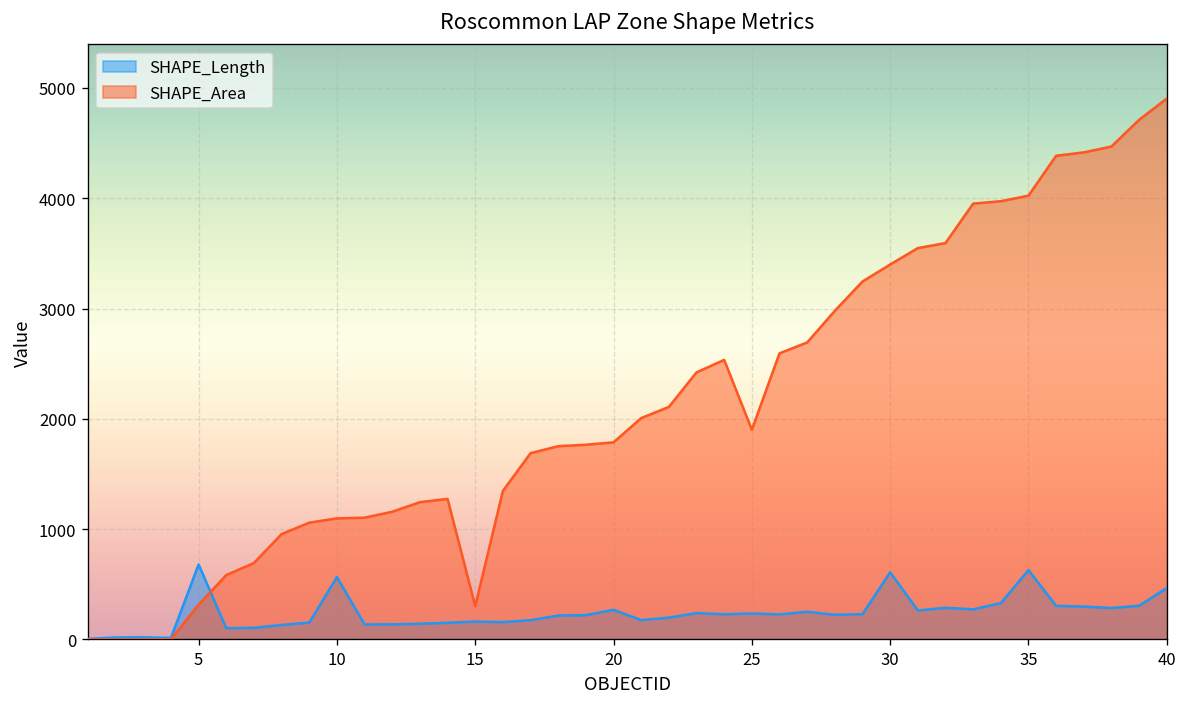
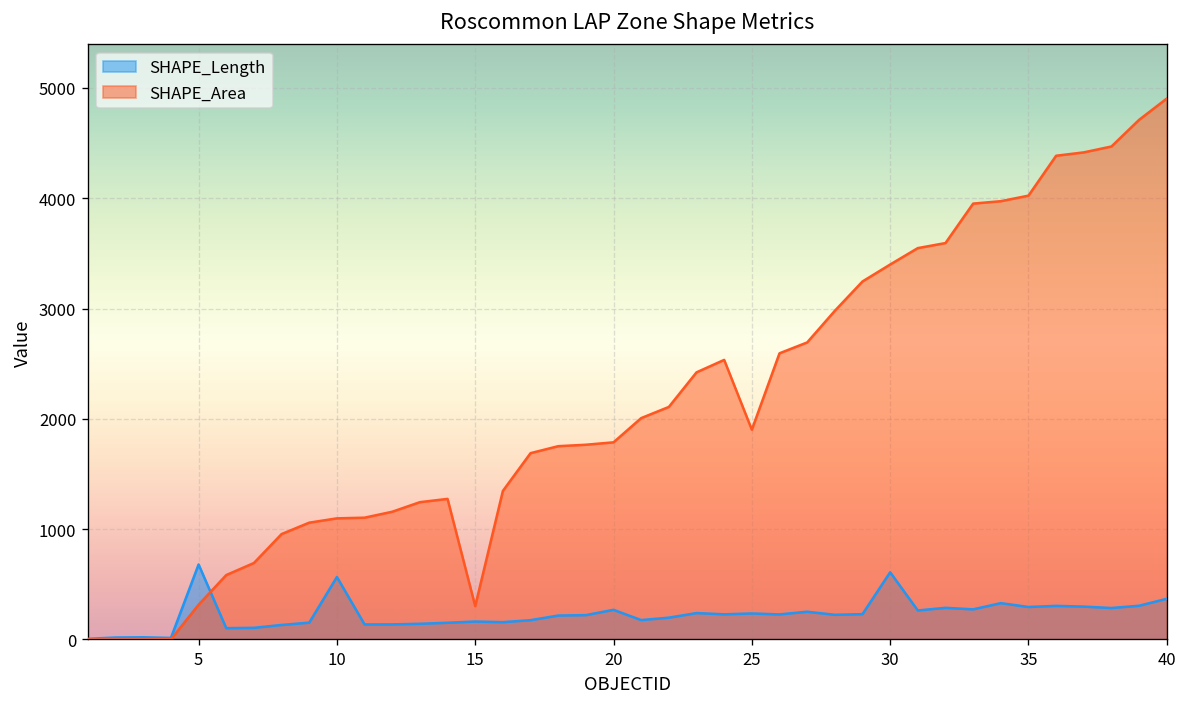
  {
    "SHAPE_Length": {
      "5": 700,
      "10": 600,
      "15": 200,
      "20": 300,
      "25": 200,
      "30": 600,
-     "35": 600,
-     "40": 500
+     "35": 300,
+     "40": 400
    },
    "SHAPE_Area": {
      "5": 300,
      "10": 1100,
      "15": 300,
      "20": 1800,
      "25": 1900,
      "30": 3400,
      "35": 4000,
      "40": 4900
    }
  }
